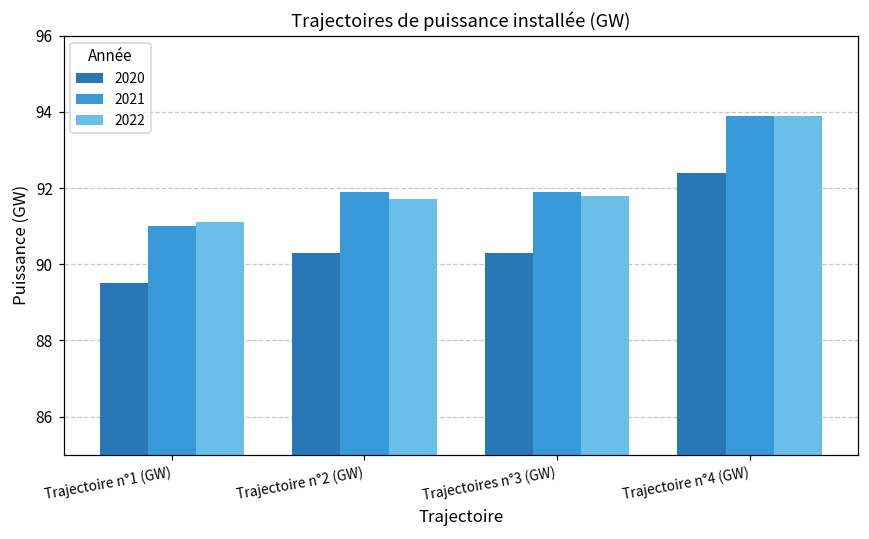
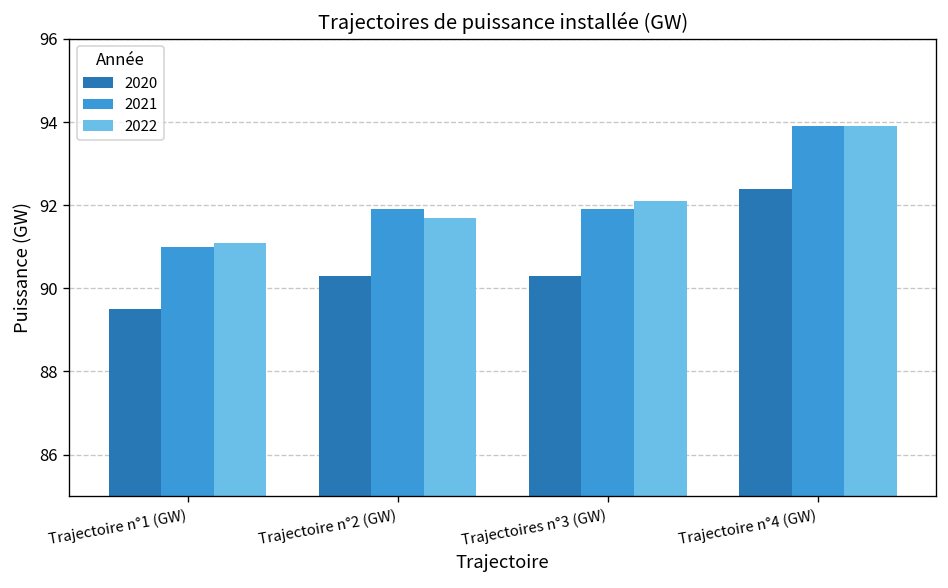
  {
    "2022": {
      "Trajectoire n°1 (GW)": 91.1,
      "Trajectoire n°2 (GW)": 91.7,
-     "Trajectoires n°3 (GW)": 91.8,
+     "Trajectoires n°3 (GW)": 92.1,
      "Trajectoire n°4 (GW)": 93.9
    }
  }
